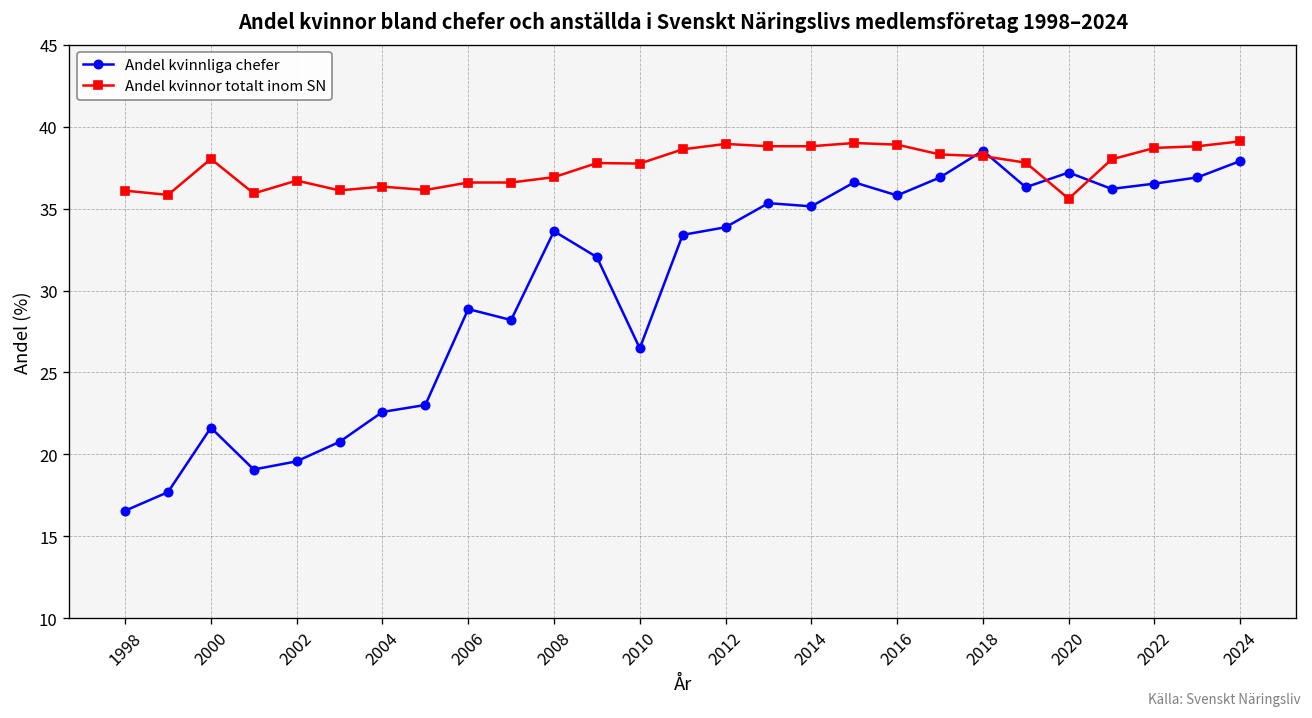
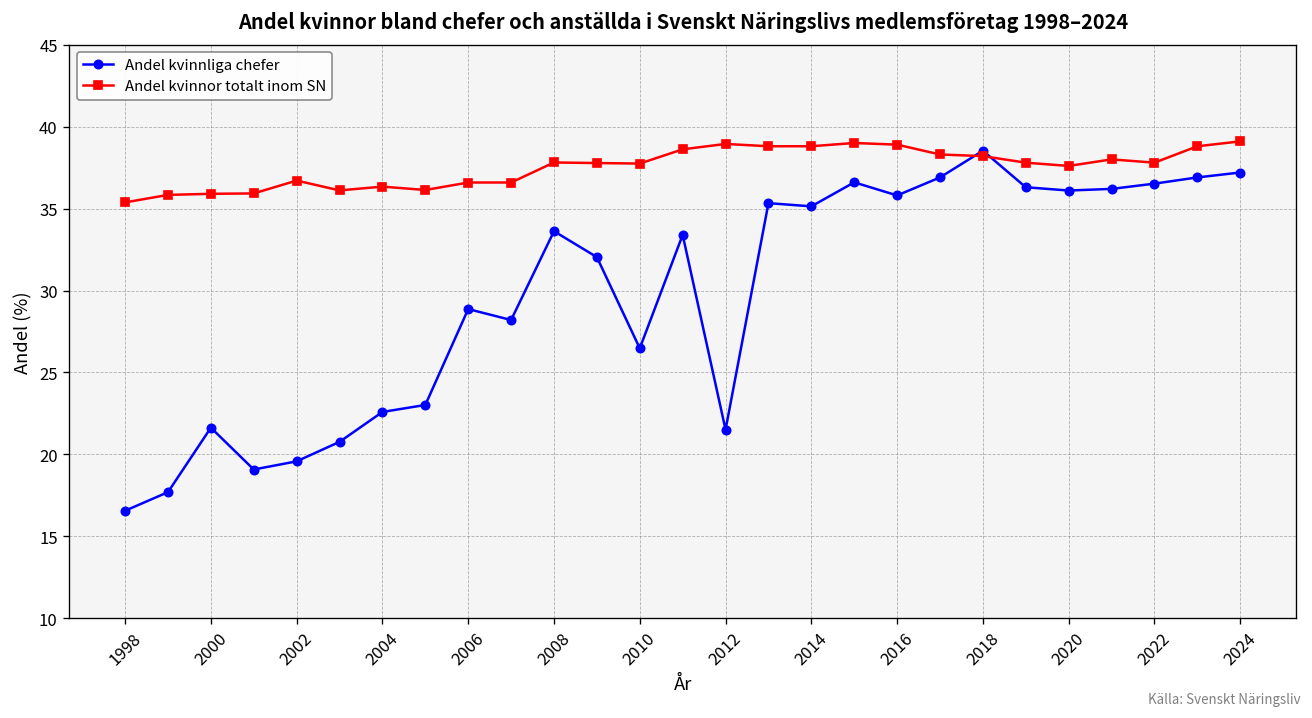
  {
    "Andel kvinnliga chefer": {
      "1998": 16.6,
      "2000": 21.6,
      "2002": 19.6,
      "2004": 22.6,
      "2006": 28.9,
      "2008": 33.6,
      "2010": 26.5,
-     "2012": 33.9,
+     "2012": 21.5,
      "2014": 35.1,
      "2016": 35.8,
      "2018": 38.5,
-     "2020": 37.2,
+     "2020": 36.1,
      "2022": 36.5,
-     "2024": 37.9
+     "2024": 37.2
    },
    "Andel kvinnor totalt inom SN": {
-     "1998": 36.1,
-     "2000": 38.0,
+     "1998": 35.4,
+     "2000": 35.9,
      "2002": 36.7,
      "2004": 36.3,
      "2006": 36.6,
-     "2008": 36.9,
+     "2008": 37.8,
      "2010": 37.7,
      "2012": 38.9,
      "2014": 38.8,
      "2016": 38.9,
      "2018": 38.2,
-     "2020": 35.6,
-     "2022": 38.7,
+     "2020": 37.6,
+     "2022": 37.8,
      "2024": 39.1
    }
  }
